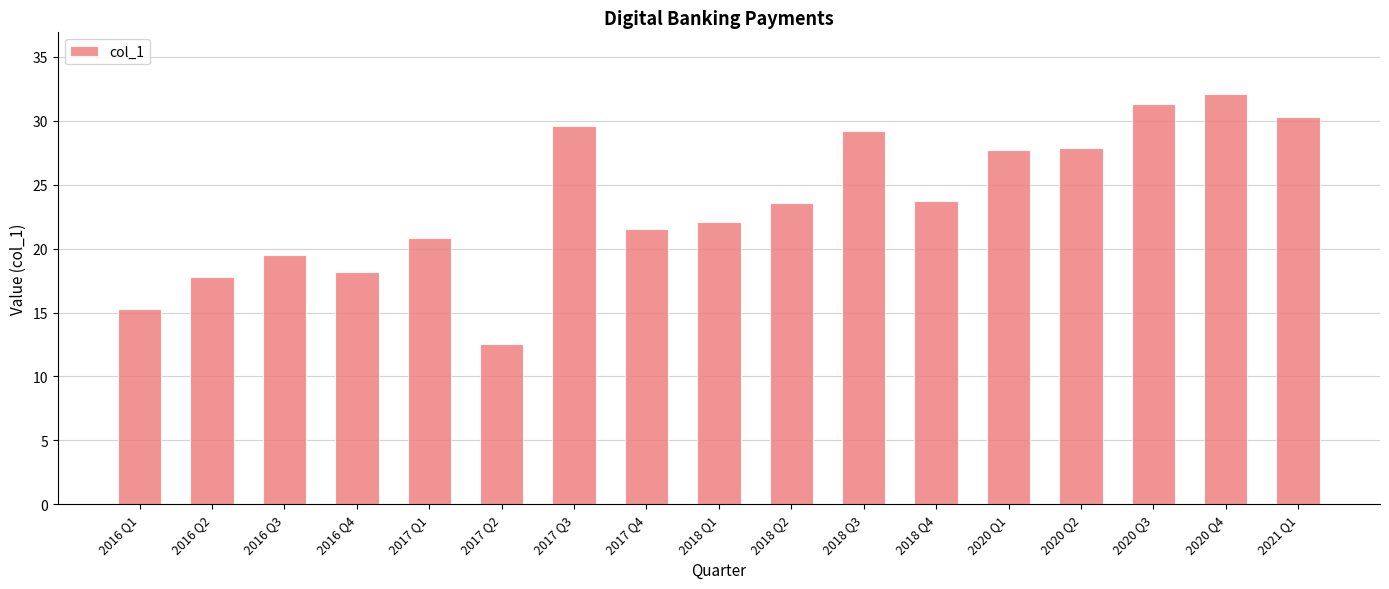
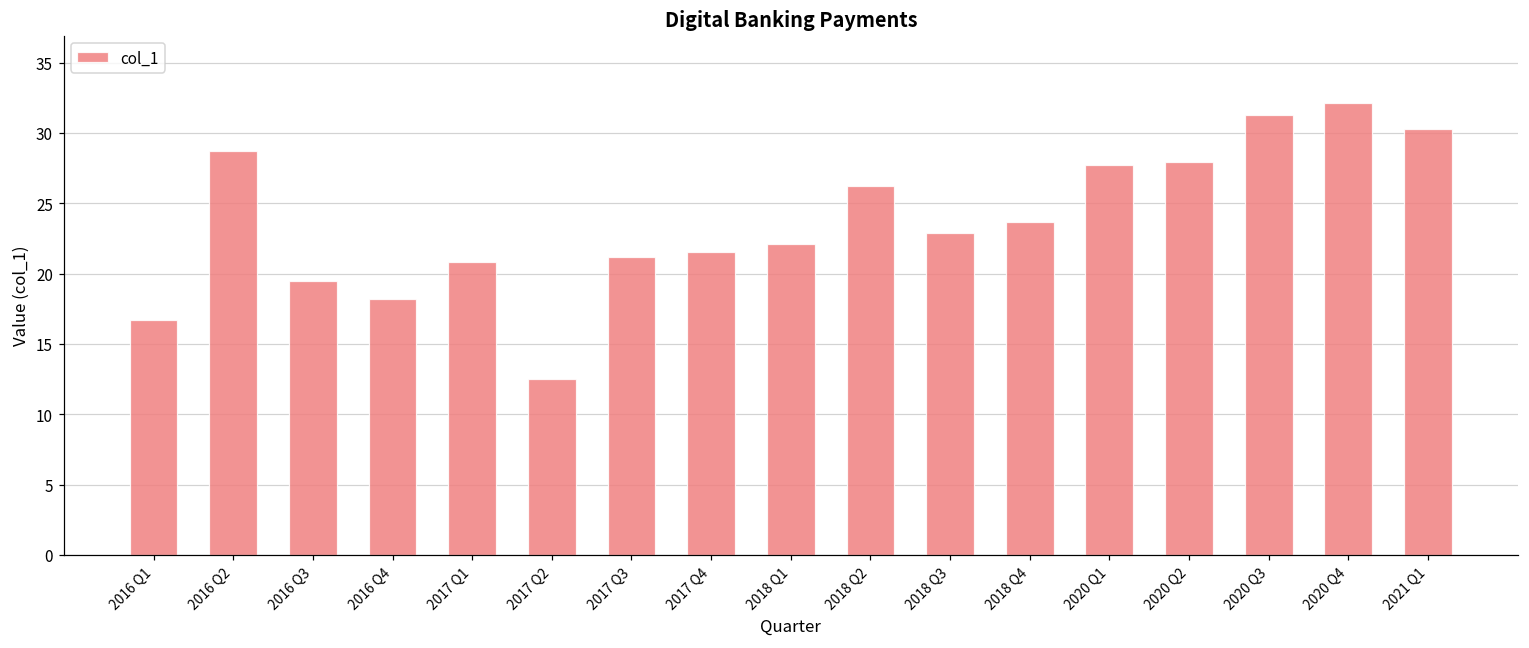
  {
-   "2016 Q1": 15.3,
-   "2016 Q2": 17.8,
+   "2016 Q1": 16.7,
+   "2016 Q2": 28.7,
    "2016 Q3": 19.5,
    "2016 Q4": 18.2,
    "2017 Q1": 20.8,
    "2017 Q2": 12.5,
-   "2017 Q3": 29.6,
+   "2017 Q3": 21.2,
    "2017 Q4": 21.5,
    "2018 Q1": 22.1,
-   "2018 Q2": 23.6,
-   "2018 Q3": 29.2,
+   "2018 Q2": 26.2,
+   "2018 Q3": 22.9,
    "2018 Q4": 23.7,
    "2020 Q1": 27.7,
    "2020 Q2": 27.9,
    "2020 Q3": 31.3,
    "2020 Q4": 32.1,
    "2021 Q1": 30.3
  }
